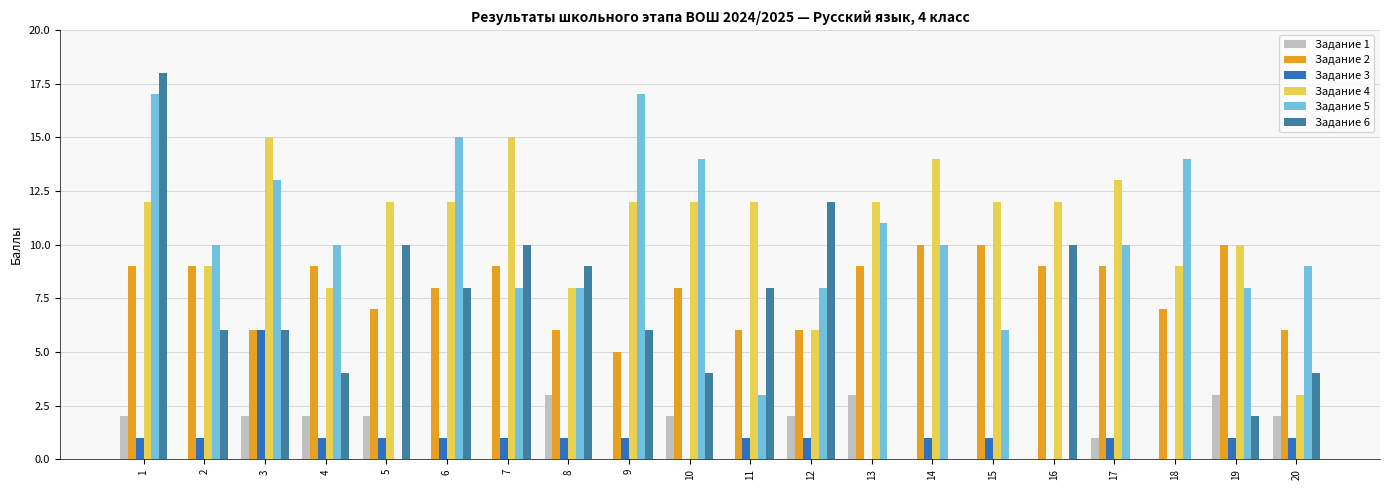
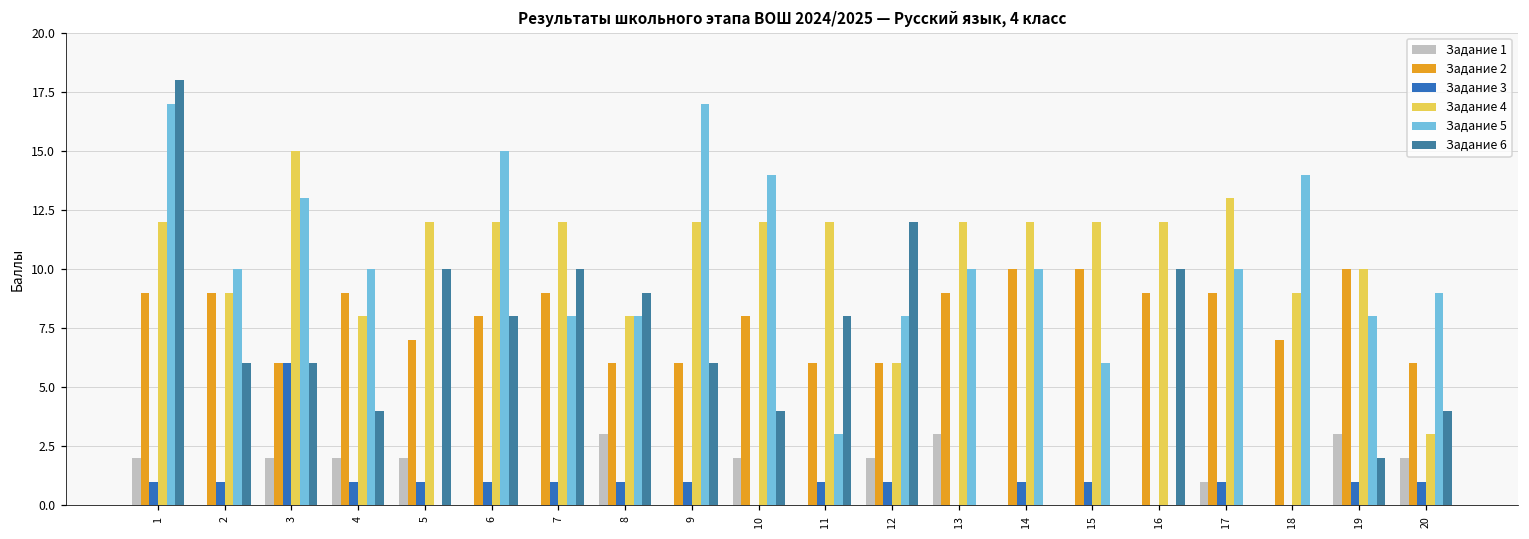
  {
    "Задание 1": {
      "1": 2,
      "2": 0,
      "3": 2,
      "4": 2,
      "5": 2,
      "6": 0,
      "7": 0,
      "8": 3,
      "9": 0,
      "10": 2,
      "11": 0,
      "12": 2,
      "13": 3,
      "14": 0,
      "15": 0,
      "16": 0,
      "17": 1,
      "18": 0,
      "19": 3,
      "20": 2
    },
    "Задание 2": {
      "1": 9,
      "2": 9,
      "3": 6,
      "4": 9,
      "5": 7,
      "6": 8,
      "7": 9,
      "8": 6,
-     "9": 5,
+     "9": 6,
      "10": 8,
      "11": 6,
      "12": 6,
      "13": 9,
      "14": 10,
      "15": 10,
      "16": 9,
      "17": 9,
      "18": 7,
      "19": 10,
      "20": 6
    },
    "Задание 4": {
      "1": 12,
      "2": 9,
      "3": 15,
      "4": 8,
      "5": 12,
      "6": 12,
-     "7": 15,
+     "7": 12,
      "8": 8,
      "9": 12,
      "10": 12,
      "11": 12,
      "12": 6,
      "13": 12,
-     "14": 14,
+     "14": 12,
      "15": 12,
      "16": 12,
      "17": 13,
      "18": 9,
      "19": 10,
      "20": 3
    },
    "Задание 5": {
      "1": 17,
      "2": 10,
      "3": 13,
      "4": 10,
      "5": 0,
      "6": 15,
      "7": 8,
      "8": 8,
      "9": 17,
      "10": 14,
      "11": 3,
      "12": 8,
-     "13": 11,
+     "13": 10,
      "14": 10,
      "15": 6,
      "16": 0,
      "17": 10,
      "18": 14,
      "19": 8,
      "20": 9
    }
  }
